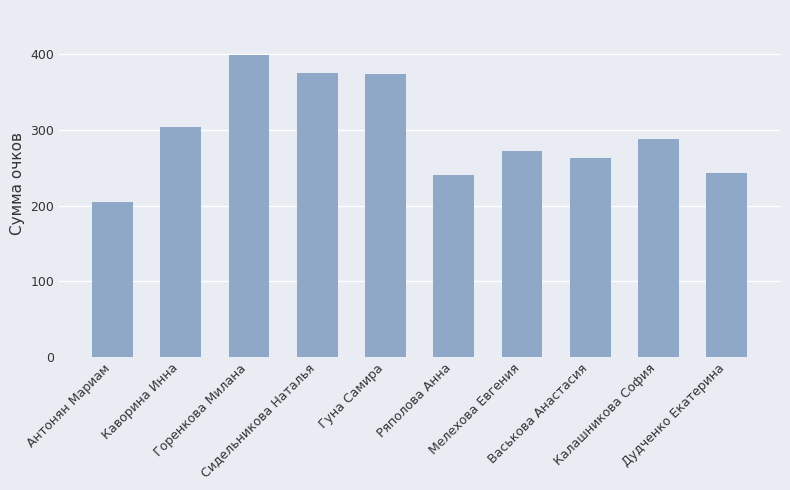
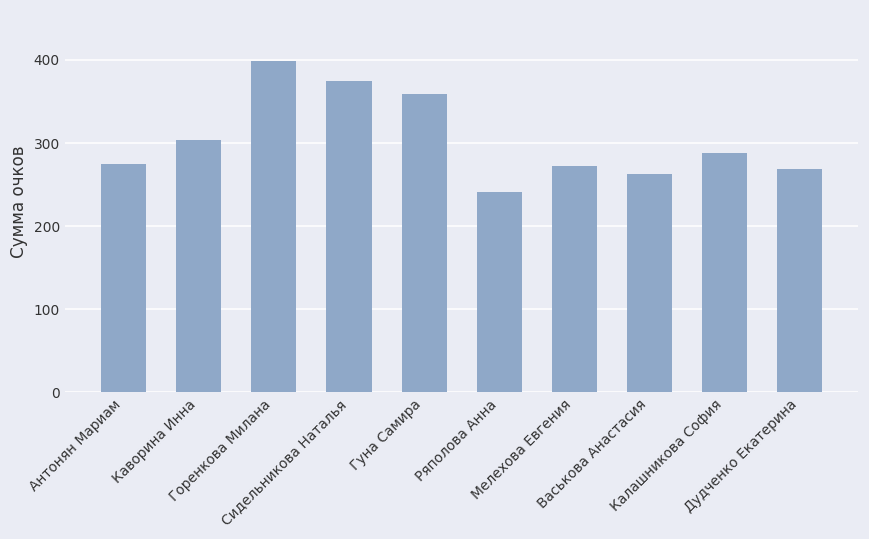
  {
-   "Антонян Мариам": 210,
+   "Антонян Мариам": 280,
    "Каворина Инна": 300,
    "Горенкова Милана": 400,
    "Сидельникова Наталья": 380,
-   "Гуна Самира": 370,
+   "Гуна Самира": 360,
    "Ряполова Анна": 240,
    "Мелехова Евгения": 270,
    "Васькова Анастасия": 260,
    "Калашникова София": 290,
-   "Дудченко Екатерина": 240
+   "Дудченко Екатерина": 270
  }
